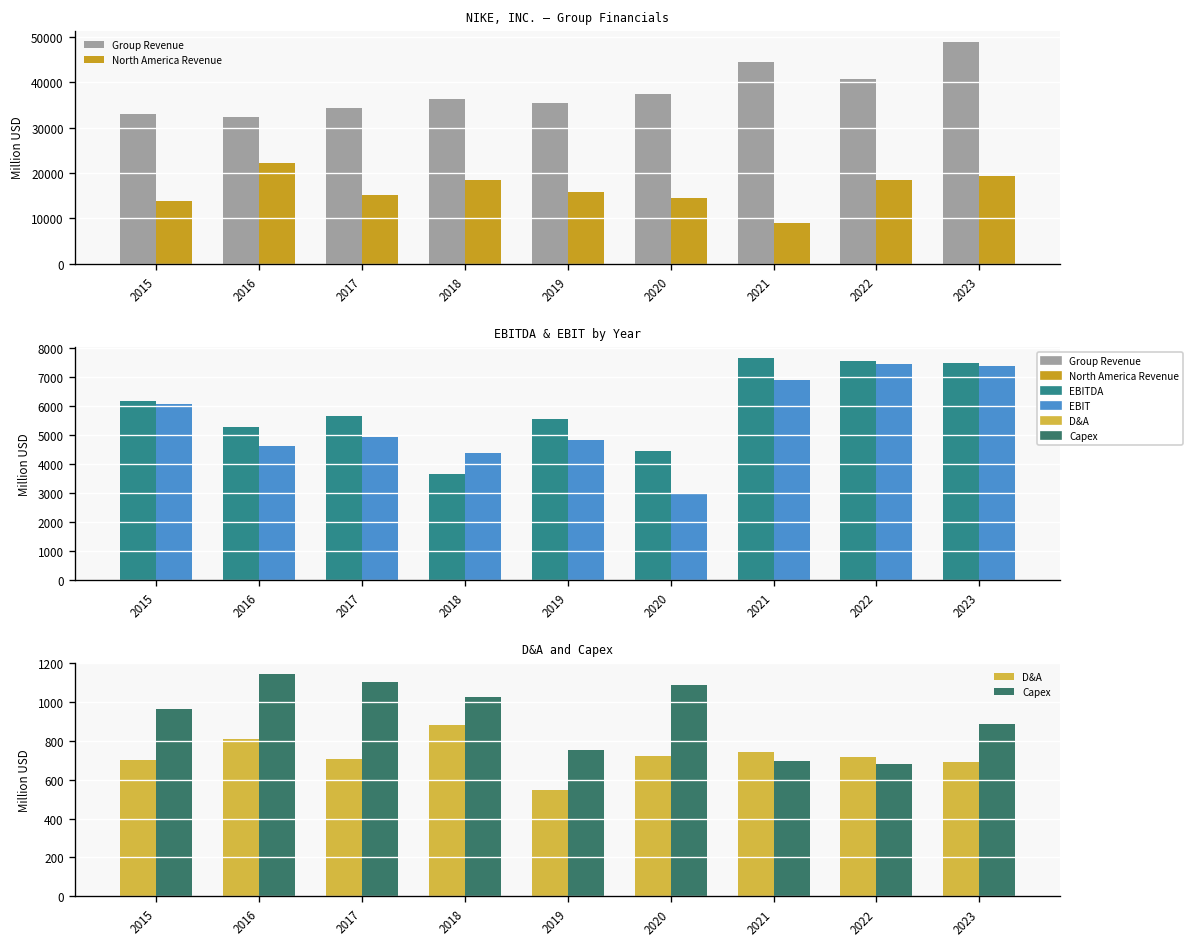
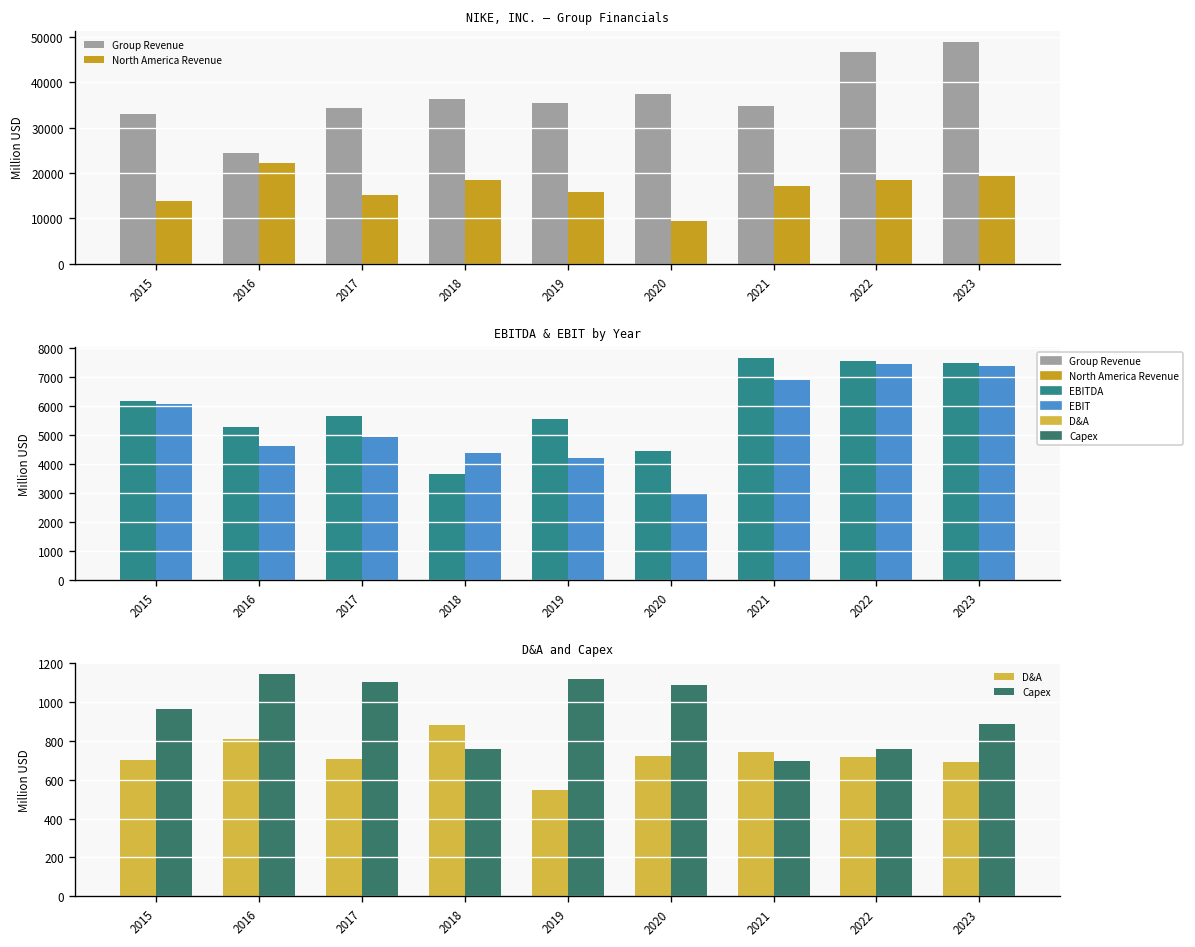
  {
    "NIKE, INC. – Group Financials": {
      "Group Revenue": {
        "2015": 33000,
-       "2016": 32000,
+       "2016": 25000,
        "2017": 34000,
        "2018": 36000,
        "2019": 35000,
        "2020": 37000,
-       "2021": 45000,
-       "2022": 41000,
+       "2021": 35000,
+       "2022": 47000,
        "2023": 49000
      },
      "North America Revenue": {
        "2015": 14000,
        "2016": 22000,
        "2017": 15000,
        "2018": 18000,
        "2019": 16000,
-       "2020": 14000,
-       "2021": 9000,
+       "2020": 9000,
+       "2021": 17000,
        "2022": 18000,
        "2023": 19000
      }
    },
    "EBITDA & EBIT by Year": {
      "EBITDA": {
        "2015": 6200,
        "2016": 5300,
        "2017": 5700,
        "2018": 3700,
        "2019": 5600,
        "2020": 4500,
        "2021": 7700,
        "2022": 7600,
        "2023": 7500
      },
      "EBIT": {
        "2015": 6100,
        "2016": 4600,
        "2017": 4900,
        "2018": 4400,
-       "2019": 4900,
+       "2019": 4200,
        "2020": 3000,
        "2021": 6900,
        "2022": 7500,
        "2023": 7400
      }
    },
    "D&A and Capex": {
      "D&A": {
        "2015": 700,
        "2016": 810,
        "2017": 710,
        "2018": 880,
        "2019": 550,
        "2020": 720,
        "2021": 740,
        "2022": 720,
        "2023": 690
      },
      "Capex": {
        "2015": 960,
        "2016": 1140,
        "2017": 1110,
-       "2018": 1030,
-       "2019": 750,
+       "2018": 760,
+       "2019": 1120,
        "2020": 1090,
        "2021": 700,
-       "2022": 680,
+       "2022": 760,
        "2023": 890
      }
    }
  }
